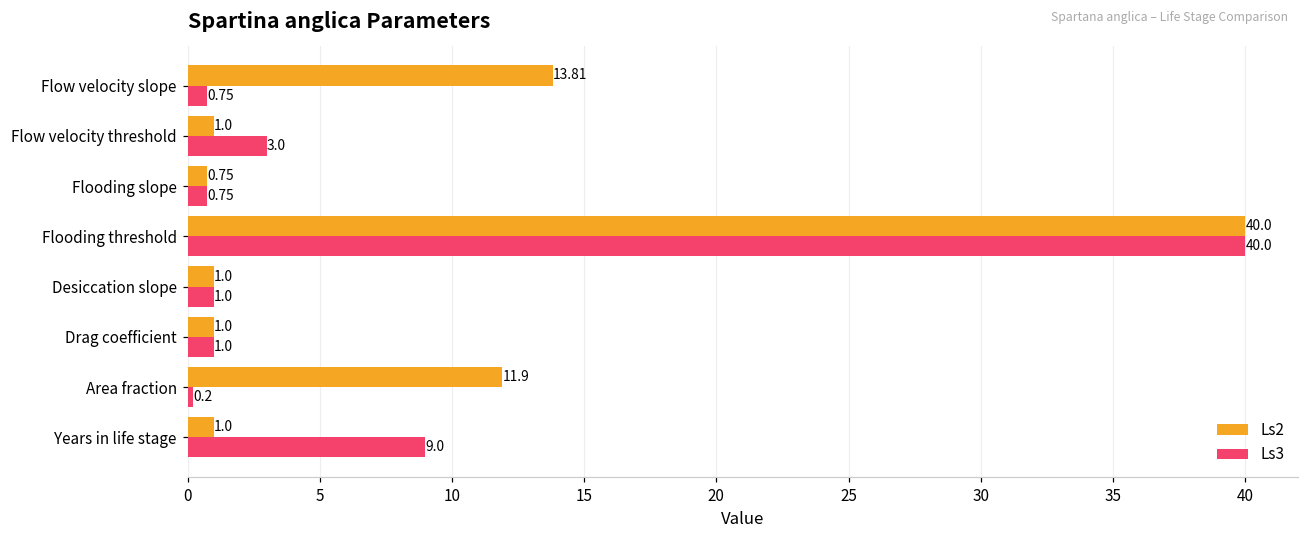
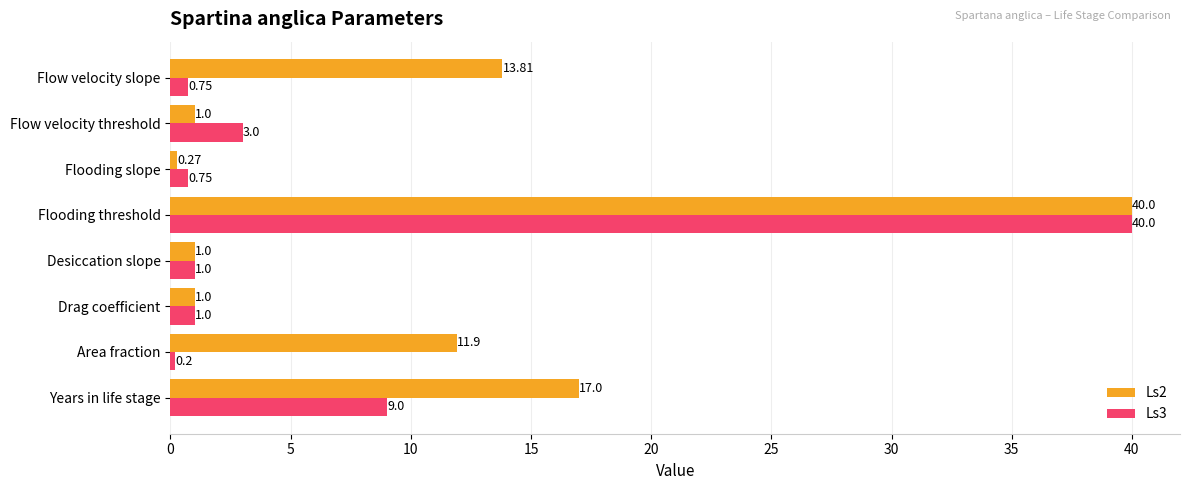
  {
    "Ls2": {
      "Flow velocity slope": 13.81,
      "Flow velocity threshold": 1.0,
-     "Flooding slope": 0.75,
+     "Flooding slope": 0.27,
      "Flooding threshold": 40.0,
      "Desiccation slope": 1.0,
      "Drag coefficient": 1.0,
      "Area fraction": 11.9,
-     "Years in life stage": 1.0
+     "Years in life stage": 17.0
    },
    "Ls3": {
      "Flow velocity slope": 0.75,
      "Flow velocity threshold": 3.0,
      "Flooding slope": 0.75,
      "Flooding threshold": 40.0,
      "Desiccation slope": 1.0,
      "Drag coefficient": 1.0,
      "Area fraction": 0.2,
      "Years in life stage": 9.0
    }
  }
